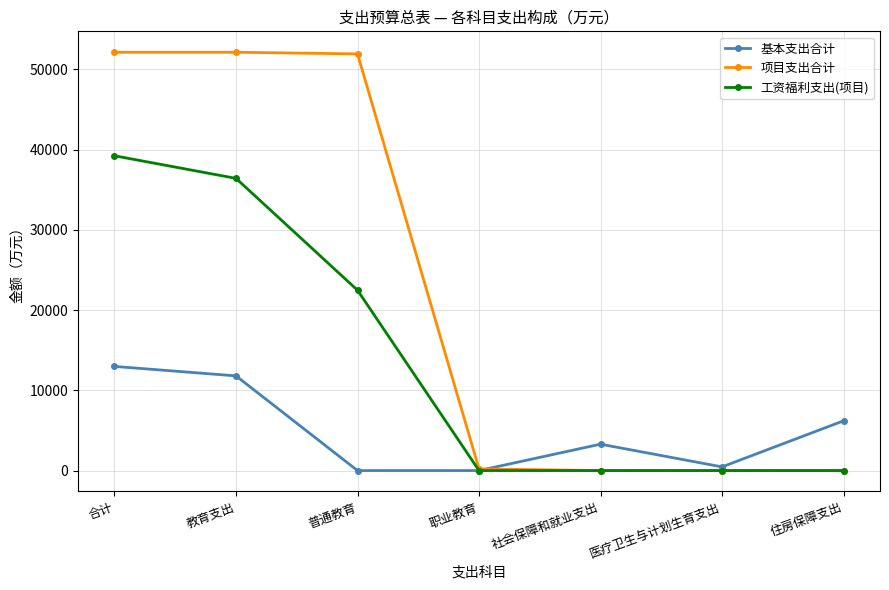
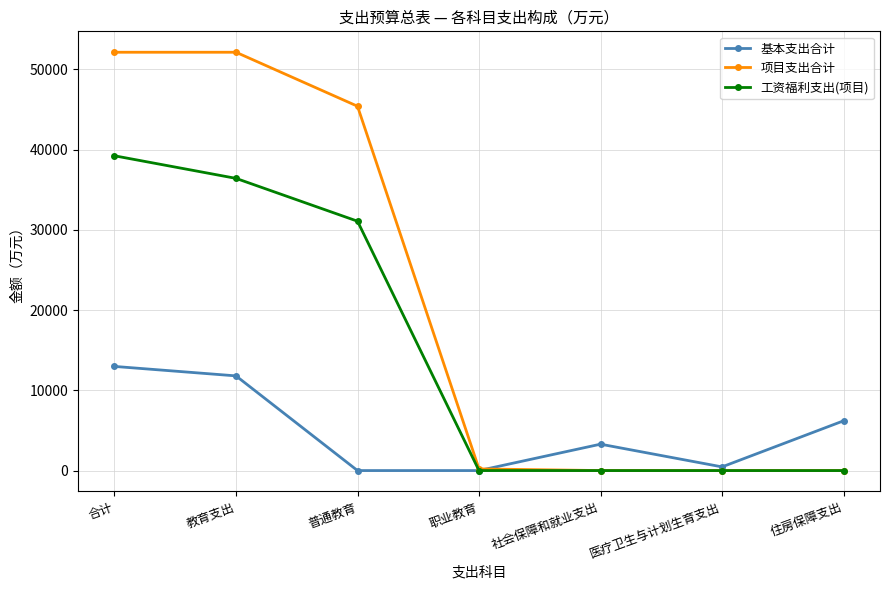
  {
    "基本支出合计": {
      "合计": 13000,
      "教育支出": 12000,
      "普通教育": 0,
      "社会保障和就业支出": 3000,
      "医疗卫生与计划生育支出": 0,
      "住房保障支出": 6000
    },
    "项目支出合计": {
      "合计": 52000,
      "教育支出": 52000,
-     "普通教育": 52000
+     "普通教育": 45000
    },
    "工资福利支出(项目)": {
      "合计": 39000,
      "教育支出": 36000,
-     "普通教育": 22000
+     "普通教育": 31000
    }
  }
